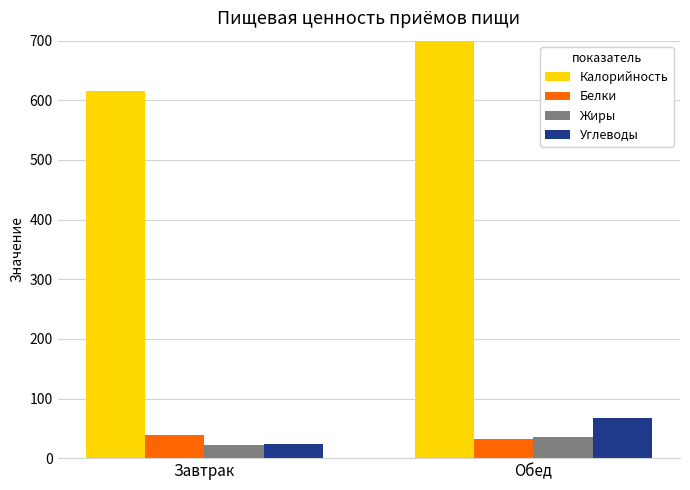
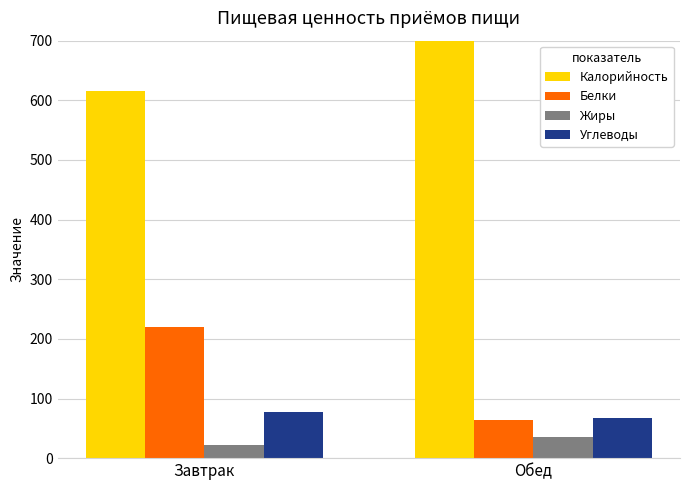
  {
    "Калорийность": {
      "Завтрак": 620
    },
    "Белки": {
-     "Завтрак": 40,
-     "Обед": 30
+     "Завтрак": 220,
+     "Обед": 60
    },
    "Жиры": {
      "Завтрак": 20,
      "Обед": 40
    },
    "Углеводы": {
-     "Завтрак": 20,
+     "Завтрак": 80,
      "Обед": 70
    }
  }
